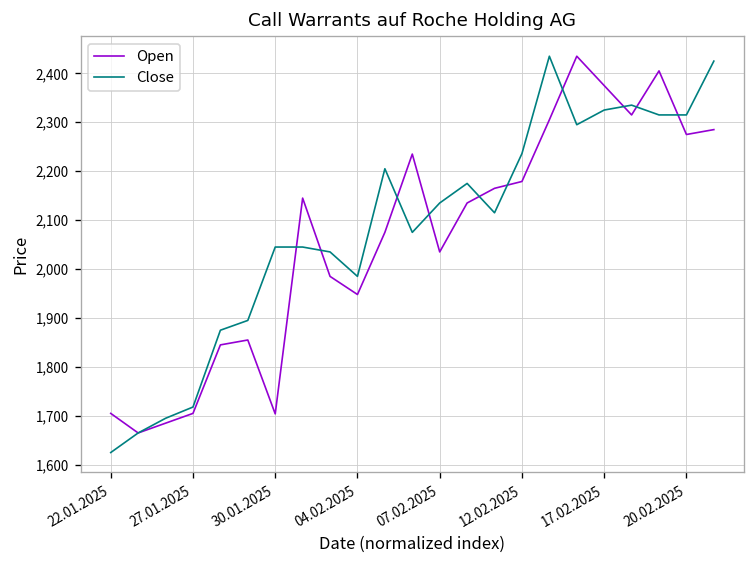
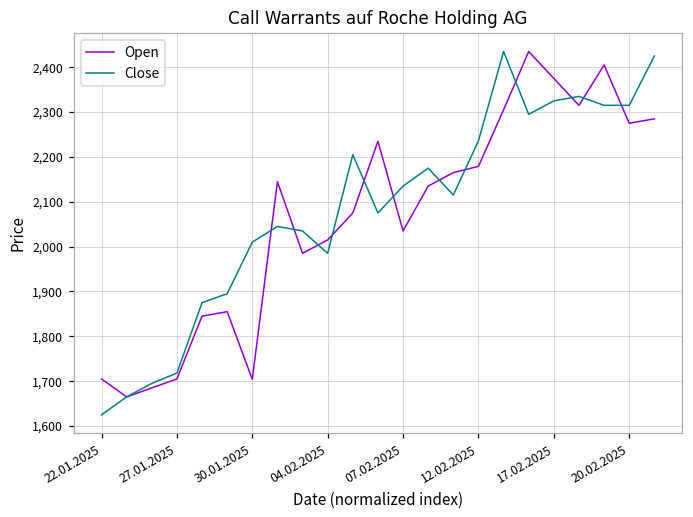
  {
    "Open": {
      "22.01.2025": "1,710",
      "27.01.2025": "1,710",
      "30.01.2025": "1,700",
-     "04.02.2025": "1,950",
+     "04.02.2025": "2,020",
      "07.02.2025": "2,040",
      "12.02.2025": "2,180",
      "17.02.2025": "2,380",
      "20.02.2025": "2,280"
    },
    "Close": {
      "22.01.2025": "1,630",
      "27.01.2025": "1,720",
-     "30.01.2025": "2,050",
+     "30.01.2025": "2,010",
      "04.02.2025": "1,990",
      "07.02.2025": "2,140",
      "12.02.2025": "2,240",
      "17.02.2025": "2,330",
      "20.02.2025": "2,320"
    }
  }
